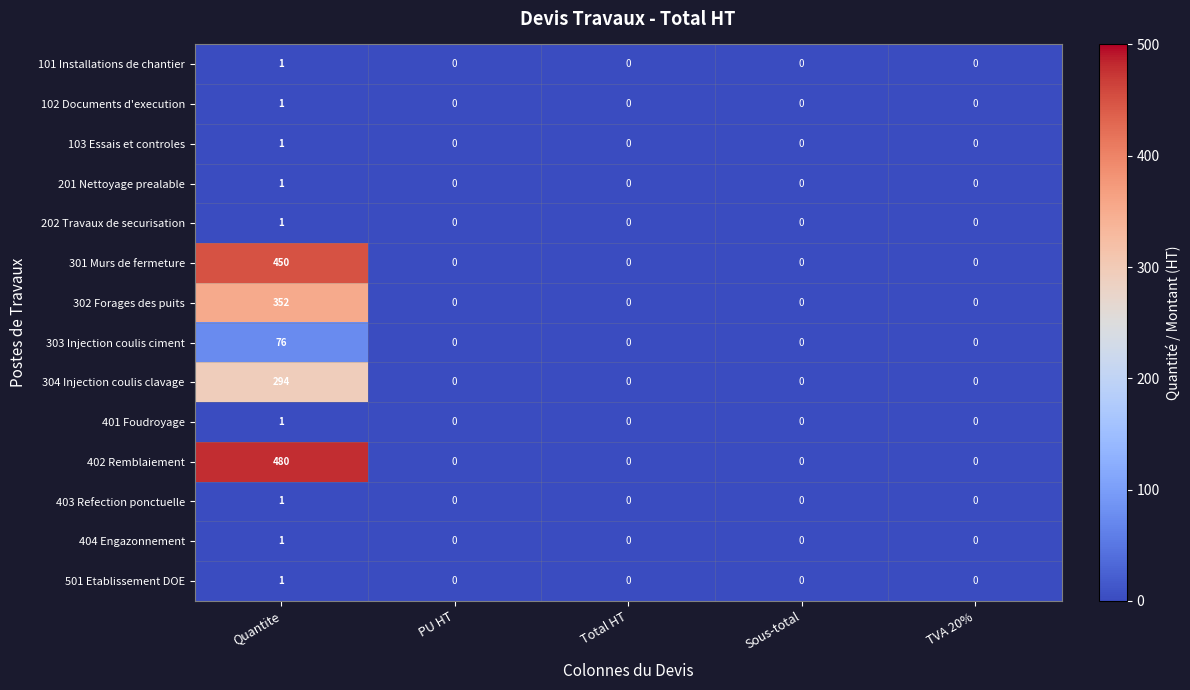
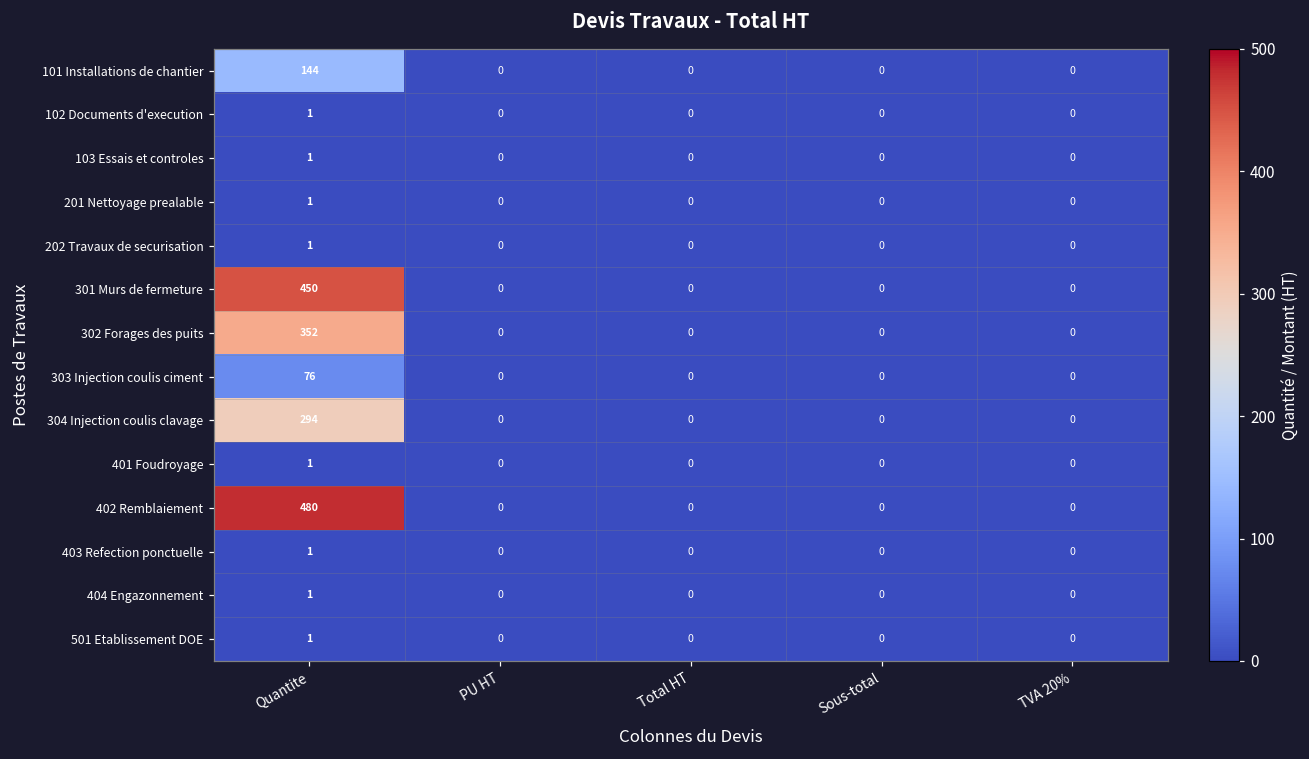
  {
    "101 Installations de chantier": {
-     "Quantite": 1,
+     "Quantite": 144,
      "PU HT": 0,
      "Total HT": 0,
      "Sous-total": 0,
      "TVA 20%": 0
    },
    "102 Documents d'execution": {
      "Quantite": 1,
      "PU HT": 0,
      "Total HT": 0,
      "Sous-total": 0,
      "TVA 20%": 0
    },
    "103 Essais et controles": {
      "Quantite": 1,
      "PU HT": 0,
      "Total HT": 0,
      "Sous-total": 0,
      "TVA 20%": 0
    },
    "201 Nettoyage prealable": {
      "Quantite": 1,
      "PU HT": 0,
      "Total HT": 0,
      "Sous-total": 0,
      "TVA 20%": 0
    },
    "202 Travaux de securisation": {
      "Quantite": 1,
      "PU HT": 0,
      "Total HT": 0,
      "Sous-total": 0,
      "TVA 20%": 0
    },
    "301 Murs de fermeture": {
      "Quantite": 450,
      "PU HT": 0,
      "Total HT": 0,
      "Sous-total": 0,
      "TVA 20%": 0
    },
    "302 Forages des puits": {
      "Quantite": 352,
      "PU HT": 0,
      "Total HT": 0,
      "Sous-total": 0,
      "TVA 20%": 0
    },
    "303 Injection coulis ciment": {
      "Quantite": 76,
      "PU HT": 0,
      "Total HT": 0,
      "Sous-total": 0,
      "TVA 20%": 0
    },
    "304 Injection coulis clavage": {
      "Quantite": 294,
      "PU HT": 0,
      "Total HT": 0,
      "Sous-total": 0,
      "TVA 20%": 0
    },
    "401 Foudroyage": {
      "Quantite": 1,
      "PU HT": 0,
      "Total HT": 0,
      "Sous-total": 0,
      "TVA 20%": 0
    },
    "402 Remblaiement": {
      "Quantite": 480,
      "PU HT": 0,
      "Total HT": 0,
      "Sous-total": 0,
      "TVA 20%": 0
    },
    "403 Refection ponctuelle": {
      "Quantite": 1,
      "PU HT": 0,
      "Total HT": 0,
      "Sous-total": 0,
      "TVA 20%": 0
    },
    "404 Engazonnement": {
      "Quantite": 1,
      "PU HT": 0,
      "Total HT": 0,
      "Sous-total": 0,
      "TVA 20%": 0
    },
    "501 Etablissement DOE": {
      "Quantite": 1,
      "PU HT": 0,
      "Total HT": 0,
      "Sous-total": 0,
      "TVA 20%": 0
    }
  }
